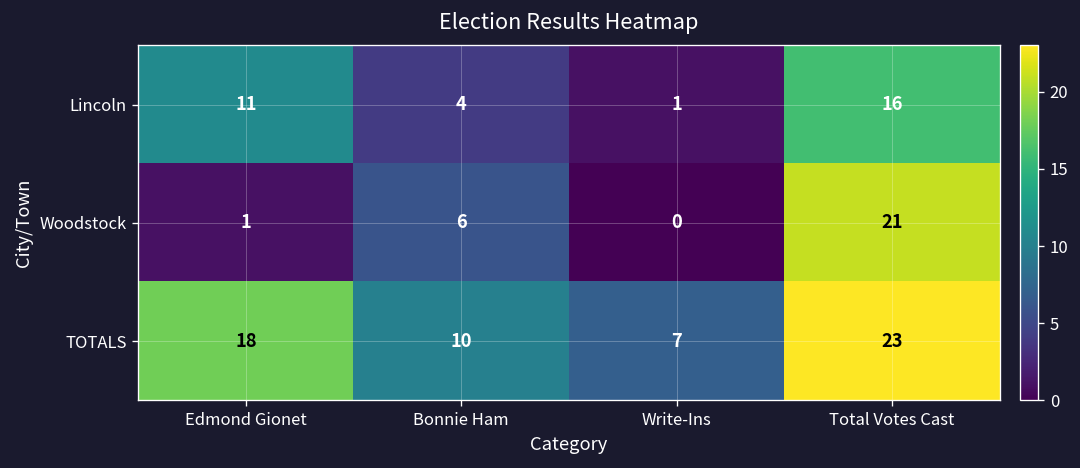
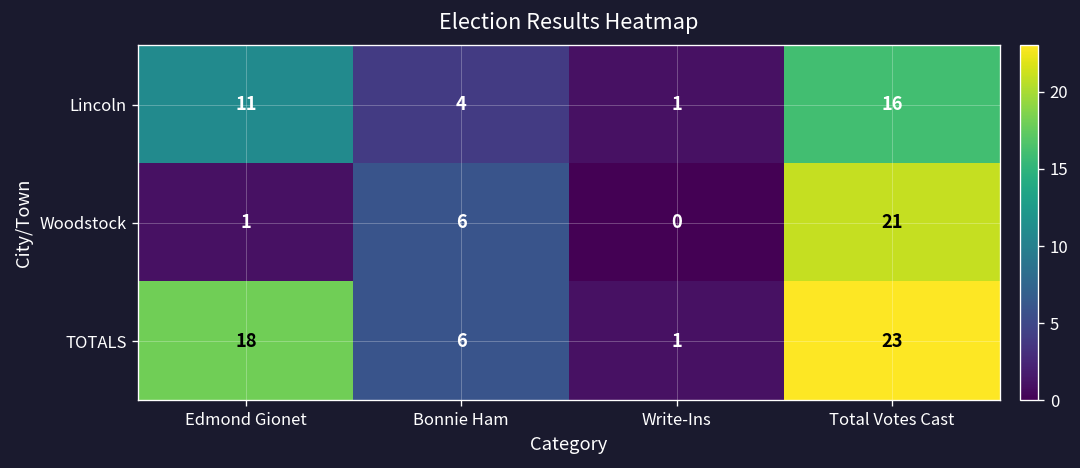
  {
    "Lincoln": {
      "Edmond Gionet": 11,
      "Bonnie Ham": 4,
      "Write-Ins": 1,
      "Total Votes Cast": 16
    },
    "Woodstock": {
      "Edmond Gionet": 1,
      "Bonnie Ham": 6,
      "Write-Ins": 0,
      "Total Votes Cast": 21
    },
    "TOTALS": {
      "Edmond Gionet": 18,
-     "Bonnie Ham": 10,
-     "Write-Ins": 7,
+     "Bonnie Ham": 6,
+     "Write-Ins": 1,
      "Total Votes Cast": 23
    }
  }
